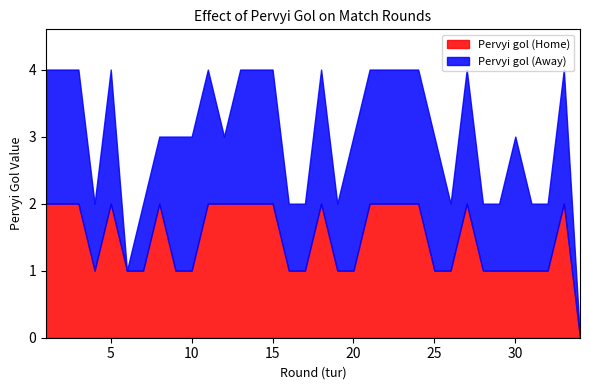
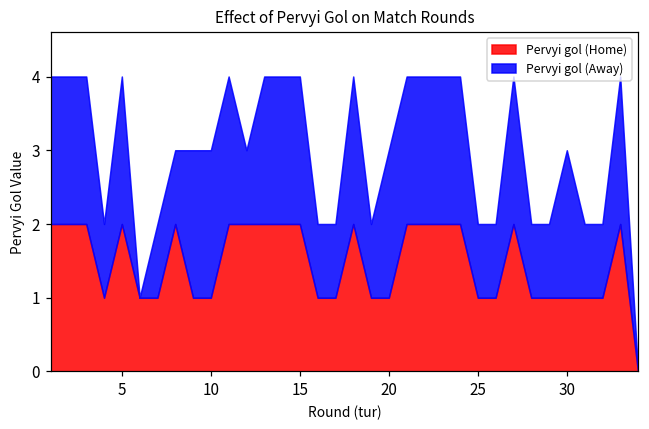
  {
    "Pervyi gol (Home)": {
      "5": 2,
      "10": 1,
      "15": 2,
      "20": 1,
      "25": 1,
      "30": 1
    },
    "Pervyi gol (Away)": {
-     "25": 2
+     "25": 1
    }
  }
